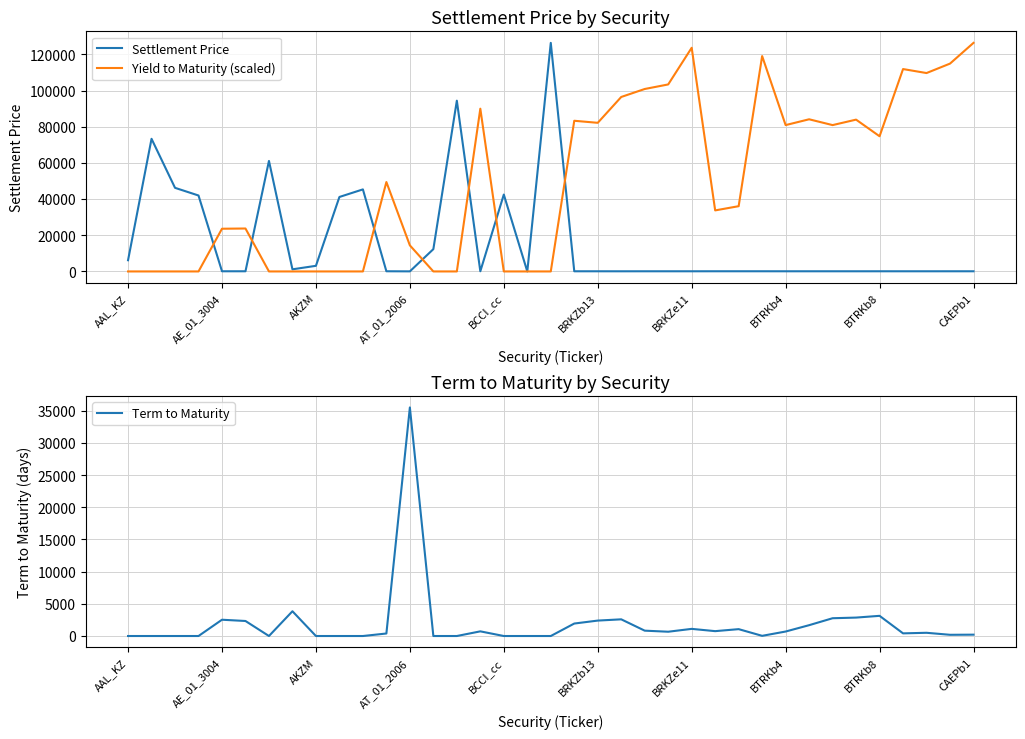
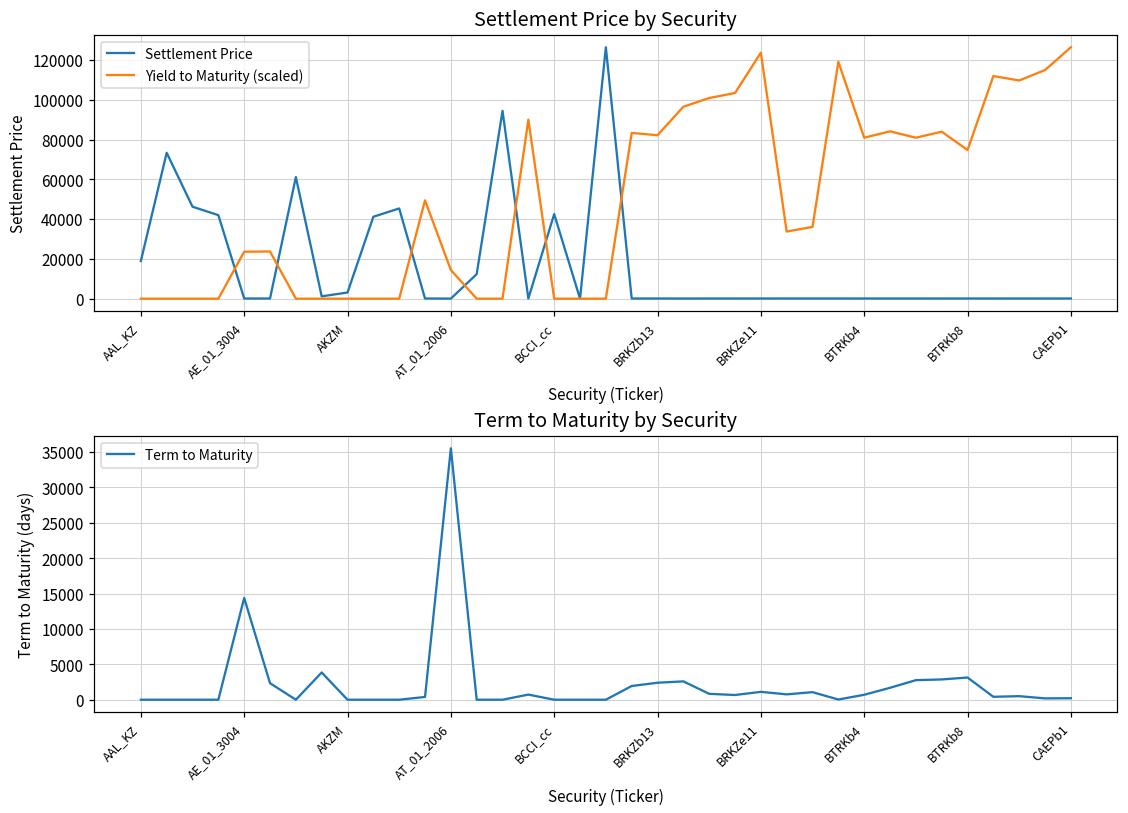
  {
    "Settlement Price by Security": {
      "Settlement Price": {
-       "AAL_KZ": 6000,
+       "AAL_KZ": 19000,
        "AE_01_3004": 0,
        "AKZM": 3000,
        "AT_01_2006": 0,
        "BCCI_cc": 43000,
        "BRKZb13": 0,
        "BRKZe11": 0,
        "BTRKb4": 0,
        "BTRKb8": 0,
        "CAEPb1": 0
      },
      "Yield to Maturity (scaled)": {
        "AAL_KZ": 0,
        "AE_01_3004": 24000,
        "AKZM": 0,
        "AT_01_2006": 14000,
        "BCCI_cc": 0,
        "BRKZb13": 82000,
        "BRKZe11": 124000,
        "BTRKb4": 81000,
        "BTRKb8": 75000,
        "CAEPb1": 126000
      }
    },
    "Term to Maturity by Security": {
      "AAL_KZ": 0,
-     "AE_01_3004": 3000,
+     "AE_01_3004": 14000,
      "AKZM": 0,
      "AT_01_2006": 36000,
      "BCCI_cc": 0,
      "BRKZb13": 2000,
      "BRKZe11": 1000,
      "BTRKb4": 1000,
      "BTRKb8": 3000,
      "CAEPb1": 0
    }
  }
